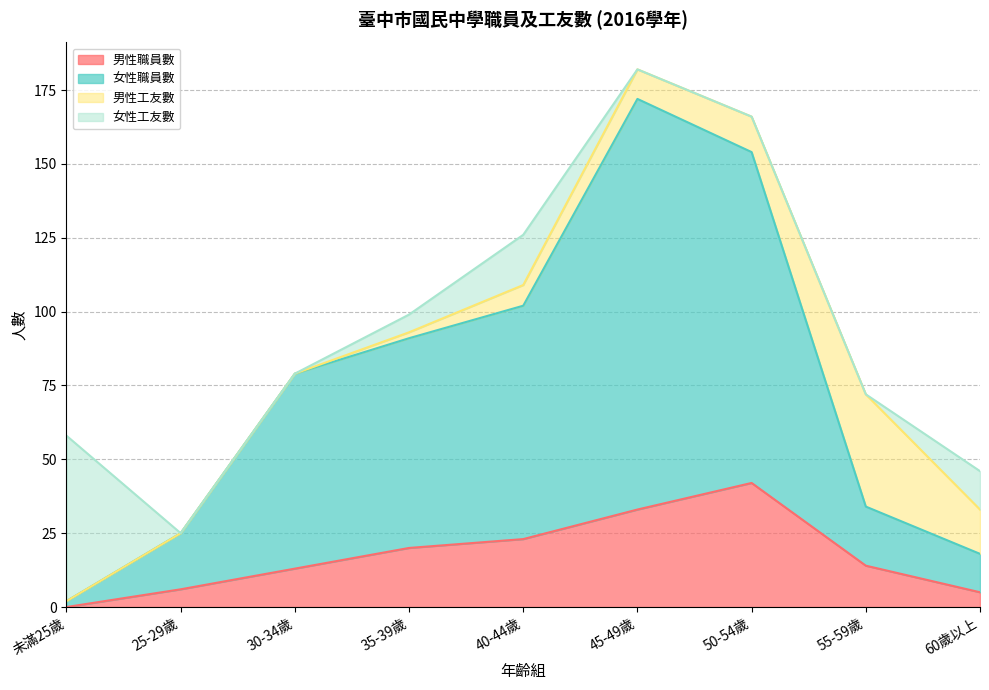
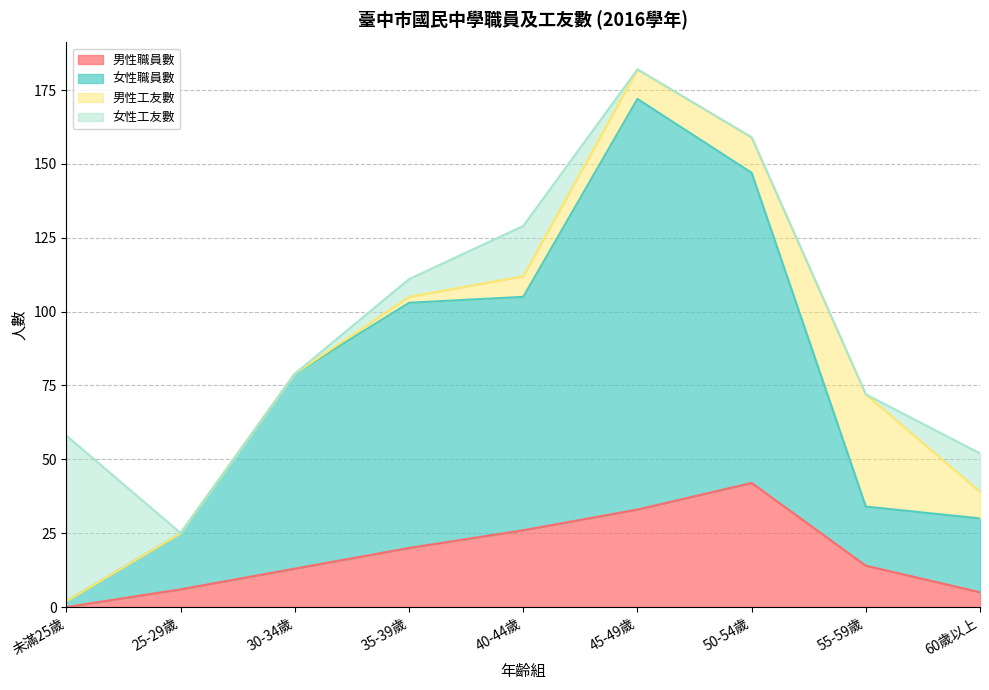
  {
    "男性職員數": {
      "未滿25歲": 0,
      "25-29歲": 6,
      "30-34歲": 13,
      "35-39歲": 20,
-     "40-44歲": 23,
+     "40-44歲": 26,
      "45-49歲": 33,
      "50-54歲": 42,
      "55-59歲": 14,
      "60歲以上": 5
    },
    "女性職員數": {
-     "35-39歲": 71,
+     "35-39歲": 83,
      "40-44歲": 79,
      "45-49歲": 139,
-     "50-54歲": 112,
+     "50-54歲": 105,
      "55-59歲": 20,
-     "60歲以上": 13
+     "60歲以上": 25
    },
    "男性工友數": {
      "35-39歲": 2,
      "40-44歲": 7,
-     "60歲以上": 15
+     "60歲以上": 9
    },
    "女性工友數": {
      "未滿25歲": 56,
      "35-39歲": 6,
      "40-44歲": 17,
      "60歲以上": 13
    }
  }
